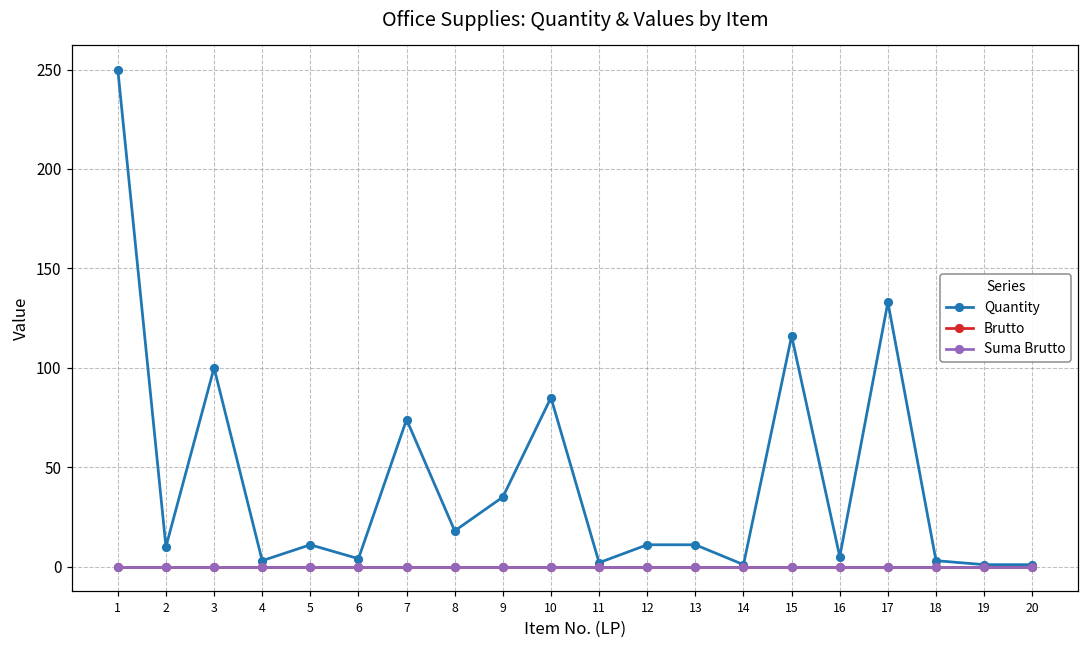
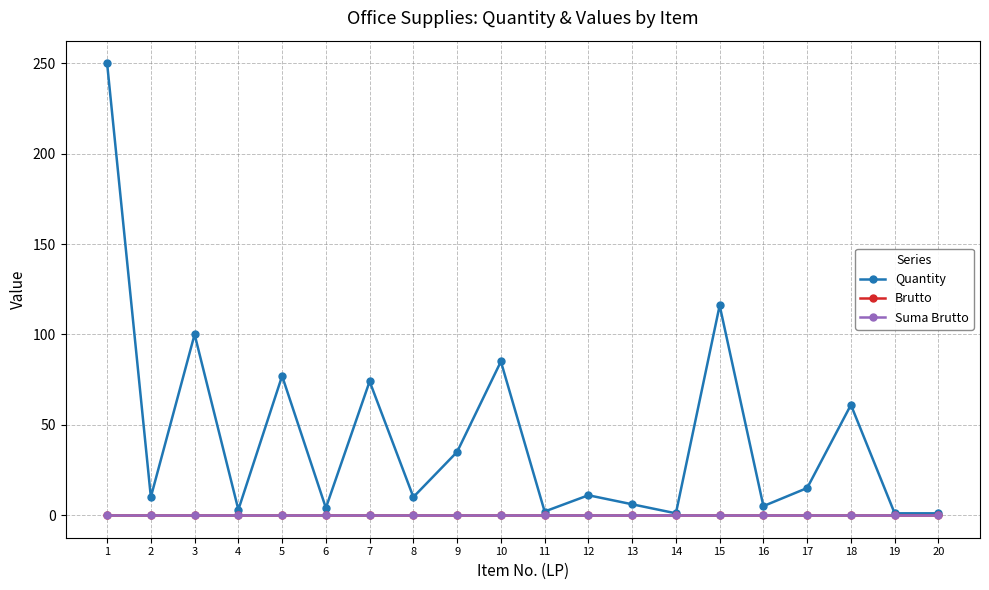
  {
    "Quantity": {
      "1": 250,
      "2": 10,
      "3": 100,
      "4": 3,
-     "5": 11,
+     "5": 77,
      "6": 4,
      "7": 74,
-     "8": 18,
+     "8": 10,
      "9": 35,
      "10": 85,
      "11": 2,
      "12": 11,
-     "13": 11,
+     "13": 6,
      "15": 116,
      "16": 5,
-     "17": 133,
-     "18": 3
+     "17": 15,
+     "18": 61
    },
    "Suma Brutto": {
      "1": 0,
      "2": 0,
      "3": 0,
      "4": 0,
      "5": 0,
      "6": 0,
      "7": 0,
      "8": 0,
      "9": 0,
      "10": 0,
      "11": 0,
      "12": 0,
      "13": 0,
      "15": 0,
      "16": 0,
      "17": 0,
      "18": 0
    }
  }
